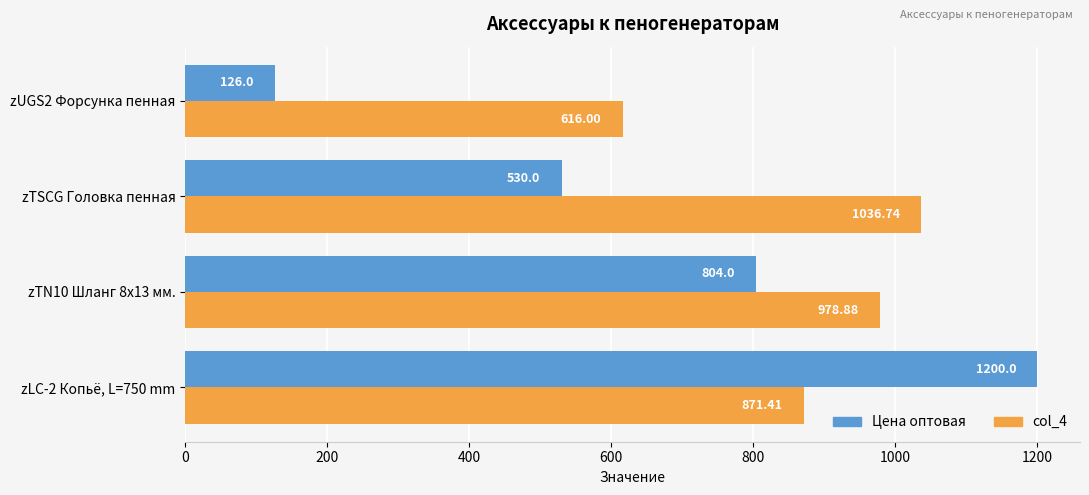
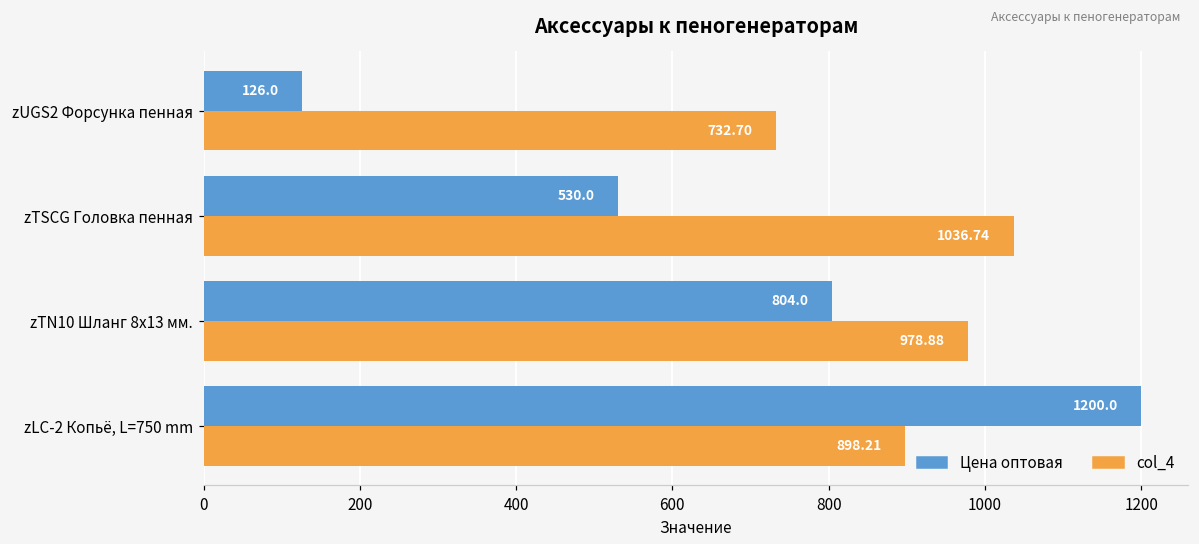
  {
    "Цена оптовая": {
      "zUGS2 Форсунка пенная": 126.0,
      "zTSCG Головка пенная": 530.0,
      "zTN10 Шланг 8х13 мм.": 804.0,
      "zLC-2 Копьё, L=750 mm": 1200.0
    },
    "col_4": {
-     "zUGS2 Форсунка пенная": 616.00,
+     "zUGS2 Форсунка пенная": 732.70,
      "zTSCG Головка пенная": 1036.74,
      "zTN10 Шланг 8х13 мм.": 978.88,
-     "zLC-2 Копьё, L=750 mm": 871.41
+     "zLC-2 Копьё, L=750 mm": 898.21
    }
  }
